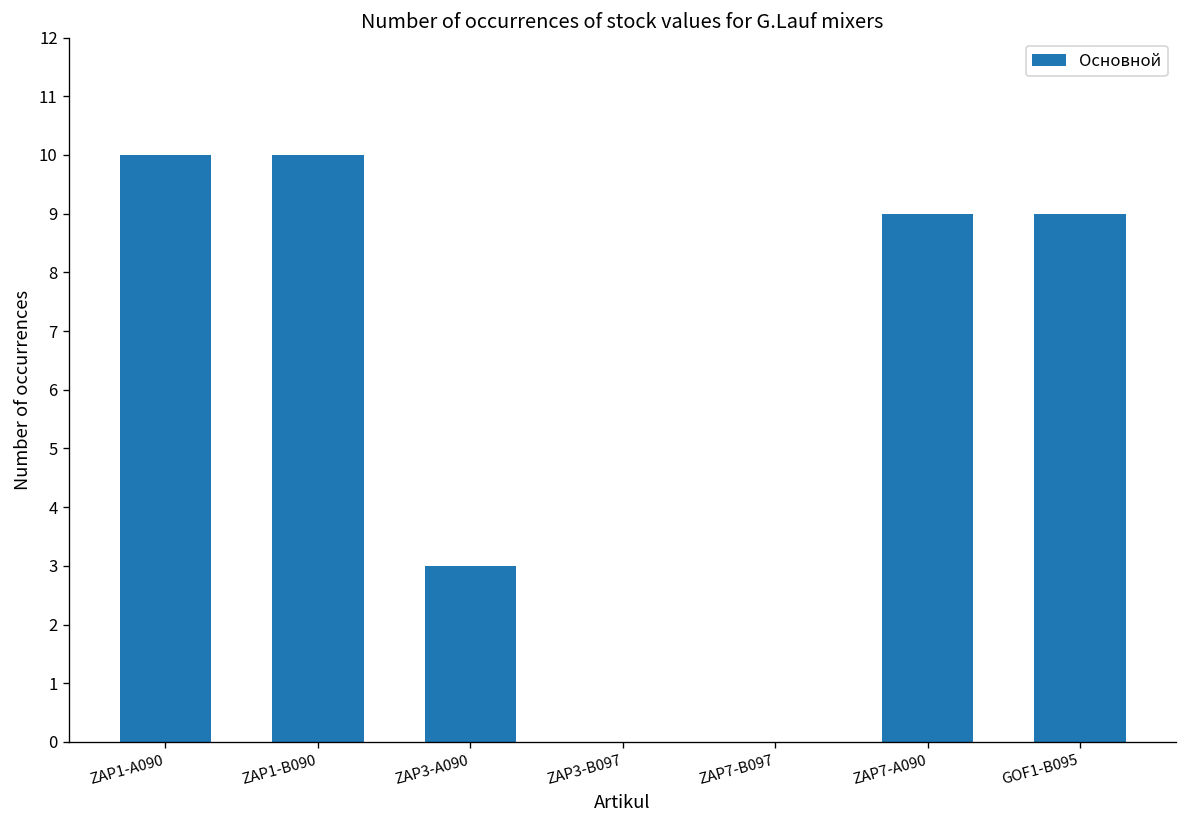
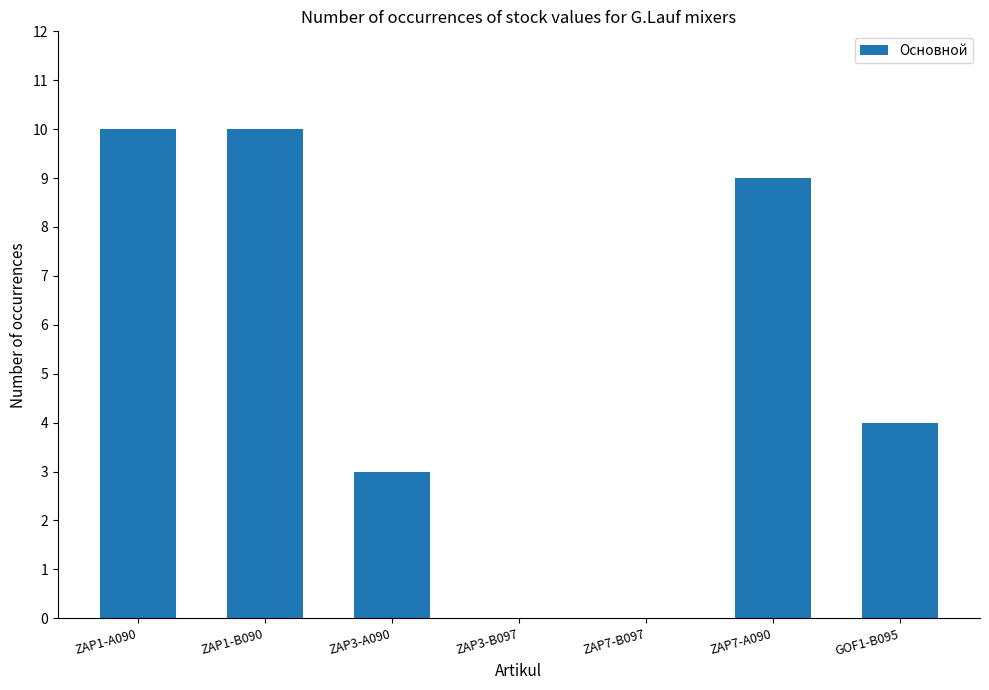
  {
    "ZAP1-A090": 10,
    "ZAP1-B090": 10,
    "ZAP3-A090": 3,
    "ZAP3-B097": 0,
    "ZAP7-B097": 0,
    "ZAP7-A090": 9,
-   "GOF1-B095": 9
+   "GOF1-B095": 4
  }
